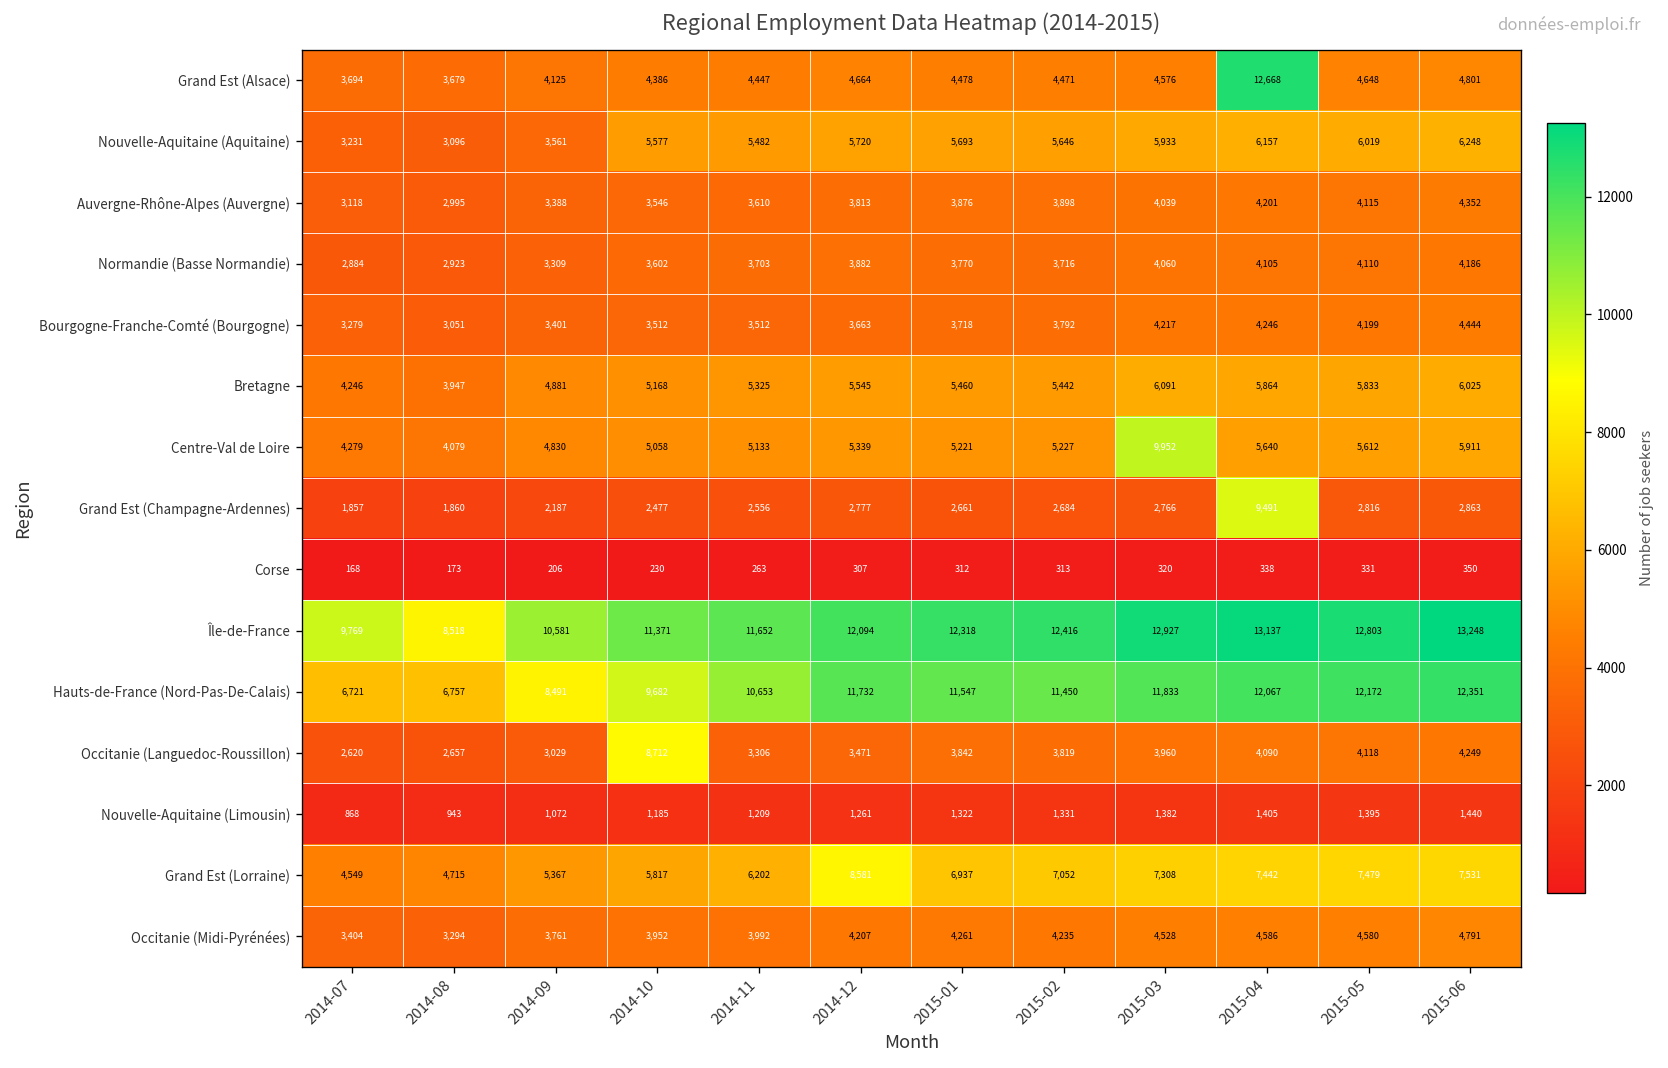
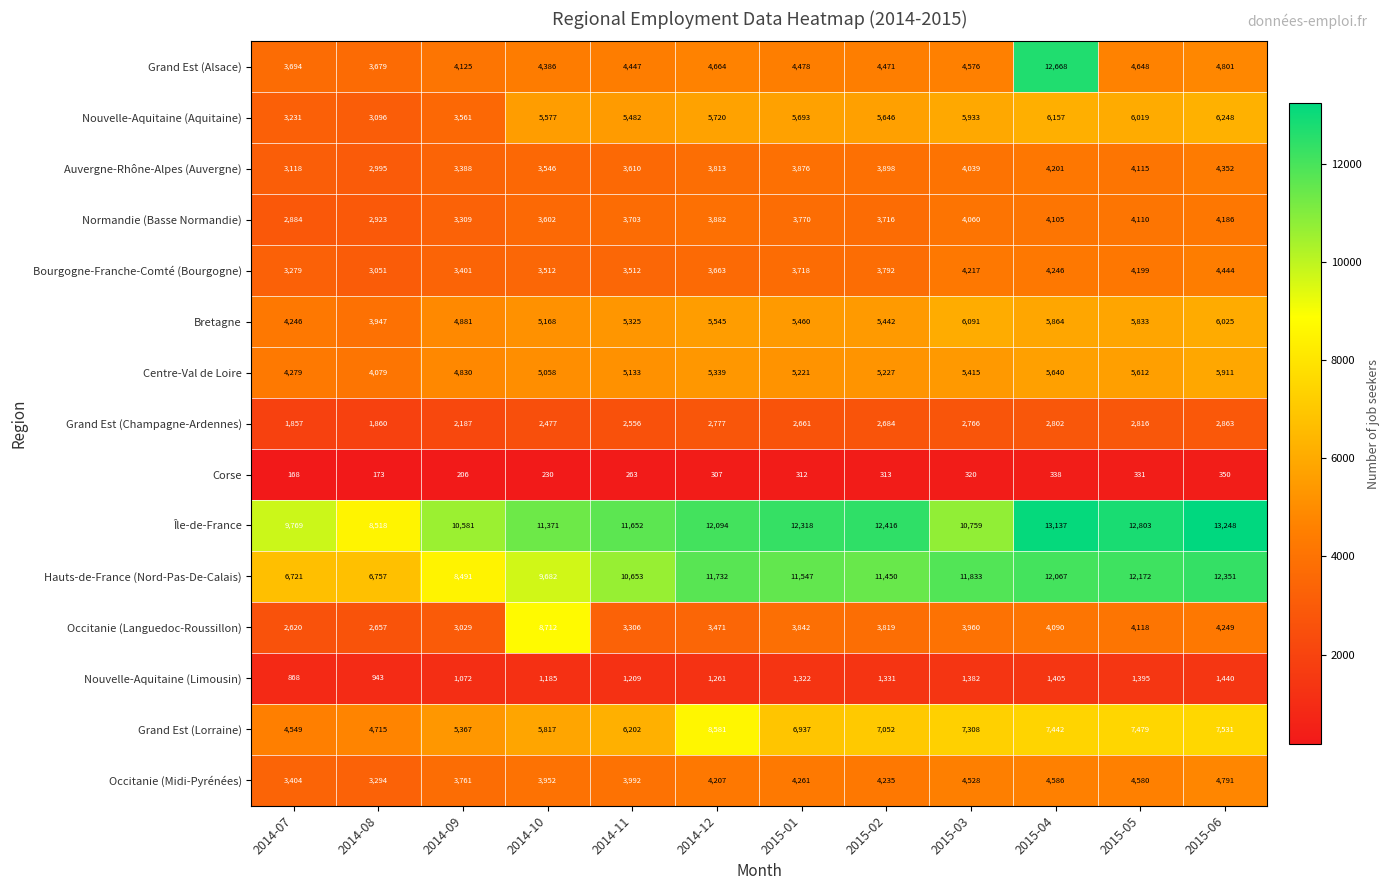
  {
    "Grand Est (Alsace)": {
      "2014-07": "3,694",
      "2014-08": "3,679",
      "2014-09": "4,125",
      "2014-10": "4,386",
      "2014-11": "4,447",
      "2014-12": "4,664",
      "2015-01": "4,478",
      "2015-02": "4,471",
      "2015-03": "4,576",
      "2015-04": "12,668",
      "2015-05": "4,648",
      "2015-06": "4,801"
    },
    "Nouvelle-Aquitaine (Aquitaine)": {
      "2014-07": "3,231",
      "2014-08": "3,096",
      "2014-09": "3,561",
      "2014-10": "5,577",
      "2014-11": "5,482",
      "2014-12": "5,720",
      "2015-01": "5,693",
      "2015-02": "5,646",
      "2015-03": "5,933",
      "2015-04": "6,157",
      "2015-05": "6,019",
      "2015-06": "6,248"
    },
    "Auvergne-Rhône-Alpes (Auvergne)": {
      "2014-07": "3,118",
      "2014-08": "2,995",
      "2014-09": "3,388",
      "2014-10": "3,546",
      "2014-11": "3,610",
      "2014-12": "3,813",
      "2015-01": "3,876",
      "2015-02": "3,898",
      "2015-03": "4,039",
      "2015-04": "4,201",
      "2015-05": "4,115",
      "2015-06": "4,352"
    },
    "Normandie (Basse Normandie)": {
      "2014-07": "2,884",
      "2014-08": "2,923",
      "2014-09": "3,309",
      "2014-10": "3,602",
      "2014-11": "3,703",
      "2014-12": "3,882",
      "2015-01": "3,770",
      "2015-02": "3,716",
      "2015-03": "4,060",
      "2015-04": "4,105",
      "2015-05": "4,110",
      "2015-06": "4,186"
    },
    "Bourgogne-Franche-Comté (Bourgogne)": {
      "2014-07": "3,279",
      "2014-08": "3,051",
      "2014-09": "3,401",
      "2014-10": "3,512",
      "2014-11": "3,512",
      "2014-12": "3,663",
      "2015-01": "3,718",
      "2015-02": "3,792",
      "2015-03": "4,217",
      "2015-04": "4,246",
      "2015-05": "4,199",
      "2015-06": "4,444"
    },
    "Bretagne": {
      "2014-07": "4,246",
      "2014-08": "3,947",
      "2014-09": "4,881",
      "2014-10": "5,168",
      "2014-11": "5,325",
      "2014-12": "5,545",
      "2015-01": "5,460",
      "2015-02": "5,442",
      "2015-03": "6,091",
      "2015-04": "5,864",
      "2015-05": "5,833",
      "2015-06": "6,025"
    },
    "Centre-Val de Loire": {
      "2014-07": "4,279",
      "2014-08": "4,079",
      "2014-09": "4,830",
      "2014-10": "5,058",
      "2014-11": "5,133",
      "2014-12": "5,339",
      "2015-01": "5,221",
      "2015-02": "5,227",
-     "2015-03": "9,952",
+     "2015-03": "5,415",
      "2015-04": "5,640",
      "2015-05": "5,612",
      "2015-06": "5,911"
    },
    "Grand Est (Champagne-Ardennes)": {
      "2014-07": "1,857",
      "2014-08": "1,860",
      "2014-09": "2,187",
      "2014-10": "2,477",
      "2014-11": "2,556",
      "2014-12": "2,777",
      "2015-01": "2,661",
      "2015-02": "2,684",
      "2015-03": "2,766",
-     "2015-04": "9,491",
+     "2015-04": "2,802",
      "2015-05": "2,816",
      "2015-06": "2,863"
    },
    "Corse": {
      "2014-07": "168",
      "2014-08": "173",
      "2014-09": "206",
      "2014-10": "230",
      "2014-11": "263",
      "2014-12": "307",
      "2015-01": "312",
      "2015-02": "313",
      "2015-03": "320",
      "2015-04": "338",
      "2015-05": "331",
      "2015-06": "350"
    },
    "Île-de-France": {
      "2014-07": "9,769",
      "2014-08": "8,518",
      "2014-09": "10,581",
      "2014-10": "11,371",
      "2014-11": "11,652",
      "2014-12": "12,094",
      "2015-01": "12,318",
      "2015-02": "12,416",
-     "2015-03": "12,927",
+     "2015-03": "10,759",
      "2015-04": "13,137",
      "2015-05": "12,803",
      "2015-06": "13,248"
    },
    "Hauts-de-France (Nord-Pas-De-Calais)": {
      "2014-07": "6,721",
      "2014-08": "6,757",
      "2014-09": "8,491",
      "2014-10": "9,682",
      "2014-11": "10,653",
      "2014-12": "11,732",
      "2015-01": "11,547",
      "2015-02": "11,450",
      "2015-03": "11,833",
      "2015-04": "12,067",
      "2015-05": "12,172",
      "2015-06": "12,351"
    },
    "Occitanie (Languedoc-Roussillon)": {
      "2014-07": "2,620",
      "2014-08": "2,657",
      "2014-09": "3,029",
      "2014-10": "8,712",
      "2014-11": "3,306",
      "2014-12": "3,471",
      "2015-01": "3,842",
      "2015-02": "3,819",
      "2015-03": "3,960",
      "2015-04": "4,090",
      "2015-05": "4,118",
      "2015-06": "4,249"
    },
    "Nouvelle-Aquitaine (Limousin)": {
      "2014-07": "868",
      "2014-08": "943",
      "2014-09": "1,072",
      "2014-10": "1,185",
      "2014-11": "1,209",
      "2014-12": "1,261",
      "2015-01": "1,322",
      "2015-02": "1,331",
      "2015-03": "1,382",
      "2015-04": "1,405",
      "2015-05": "1,395",
      "2015-06": "1,440"
    },
    "Grand Est (Lorraine)": {
      "2014-07": "4,549",
      "2014-08": "4,715",
      "2014-09": "5,367",
      "2014-10": "5,817",
      "2014-11": "6,202",
      "2014-12": "8,581",
      "2015-01": "6,937",
      "2015-02": "7,052",
      "2015-03": "7,308",
      "2015-04": "7,442",
      "2015-05": "7,479",
      "2015-06": "7,531"
    },
    "Occitanie (Midi-Pyrénées)": {
      "2014-07": "3,404",
      "2014-08": "3,294",
      "2014-09": "3,761",
      "2014-10": "3,952",
      "2014-11": "3,992",
      "2014-12": "4,207",
      "2015-01": "4,261",
      "2015-02": "4,235",
      "2015-03": "4,528",
      "2015-04": "4,586",
      "2015-05": "4,580",
      "2015-06": "4,791"
    }
  }
